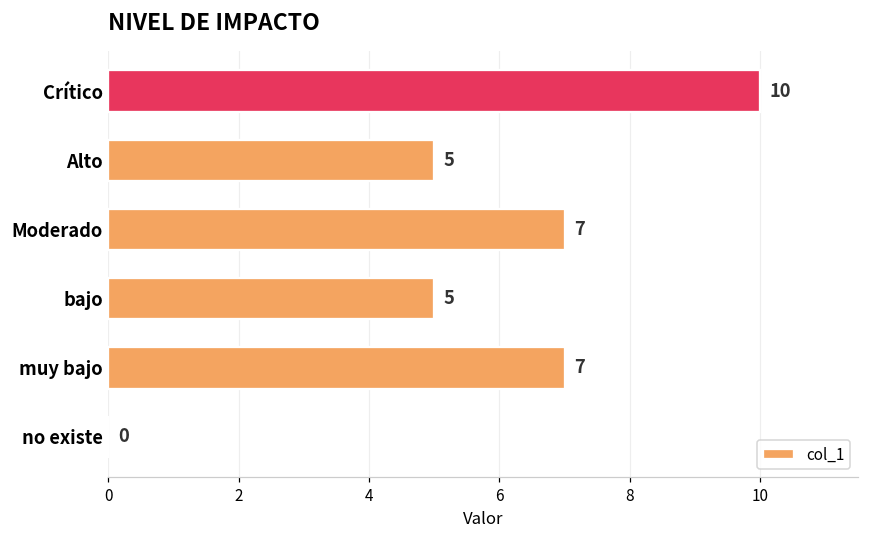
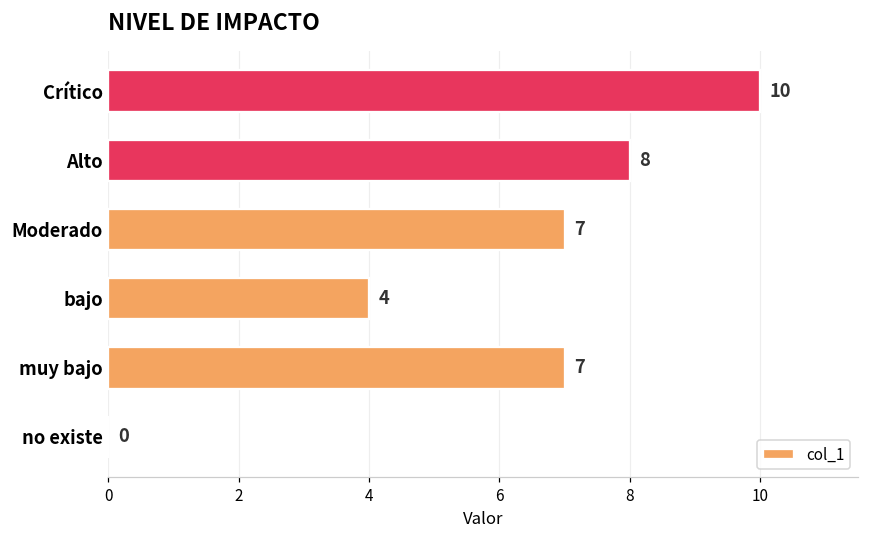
  {
    "Crítico": 10,
-   "Alto": 5,
+   "Alto": 8,
    "Moderado": 7,
-   "bajo": 5,
+   "bajo": 4,
    "muy bajo": 7,
    "no existe": 0
  }
